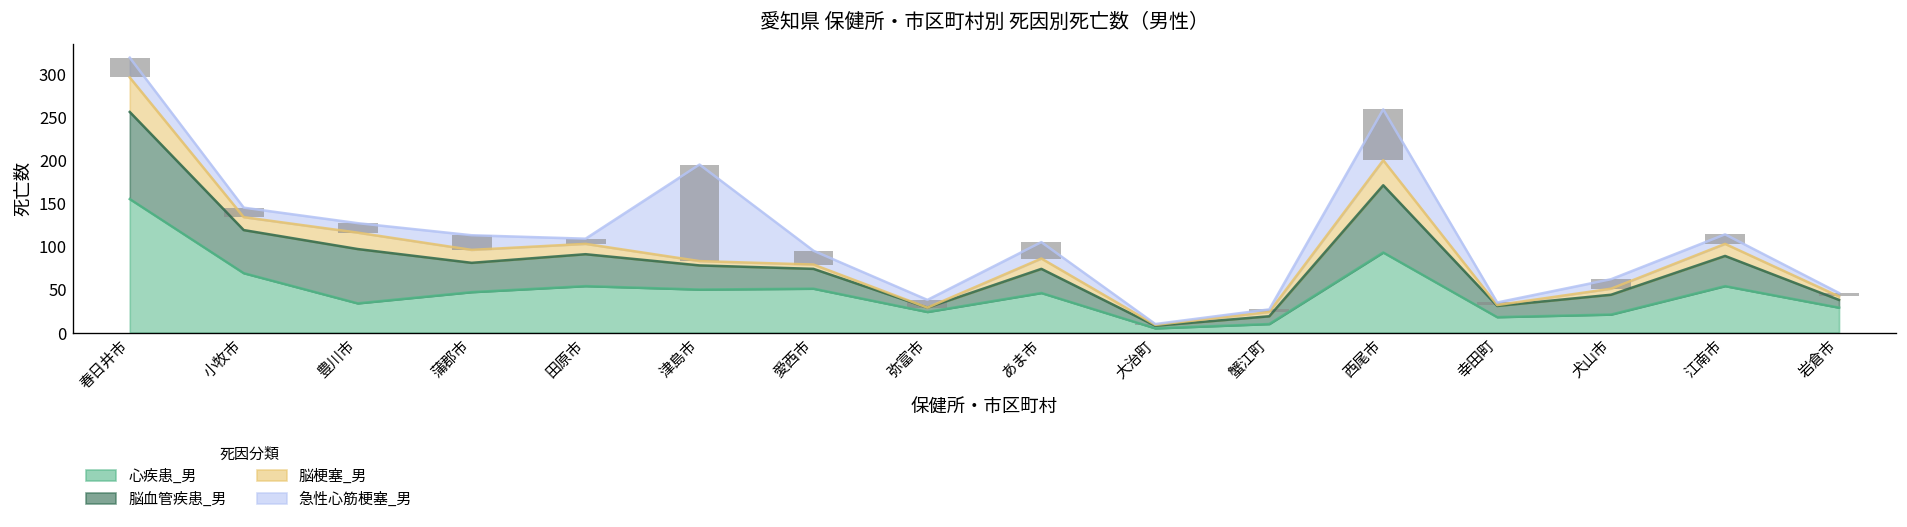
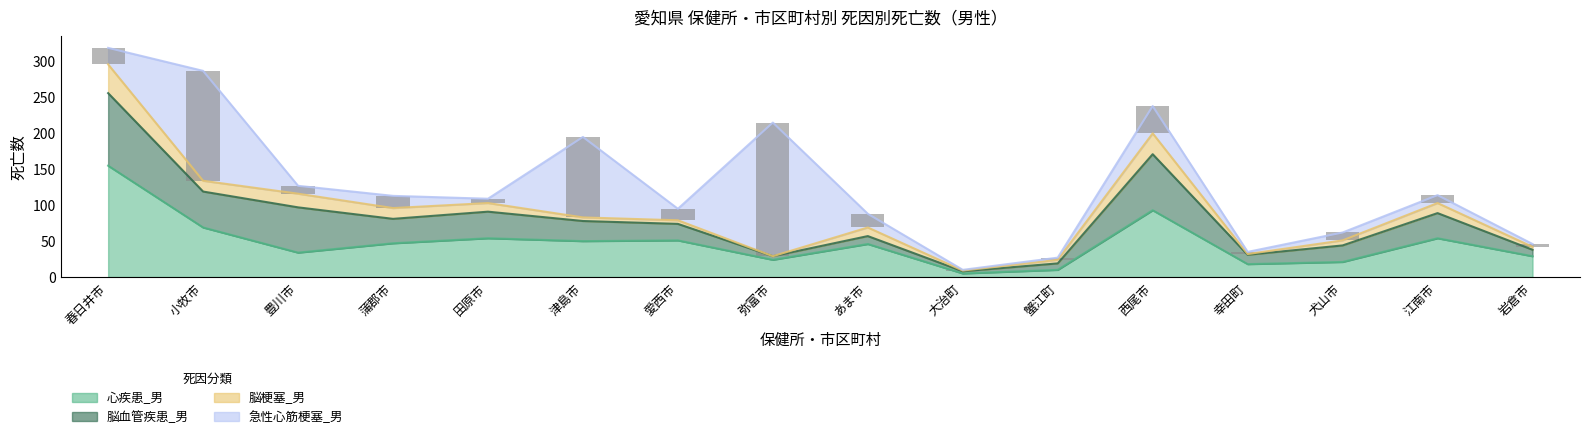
  {
    "心疾患_男": {
      "春日井市": 160,
      "小牧市": 70,
      "豊川市": 30,
      "蒲郡市": 50,
      "田原市": 50,
      "津島市": 50,
      "愛西市": 50,
      "弥富市": 20,
      "あま市": 50,
      "蟹江町": 10,
      "西尾市": 90,
      "幸田町": 20,
      "犬山市": 20,
      "江南市": 50,
      "岩倉市": 30
    },
    "脳血管疾患_男": {
      "春日井市": 100,
      "小牧市": 50,
      "豊川市": 60,
      "蒲郡市": 30,
      "田原市": 40,
      "津島市": 30,
      "愛西市": 20,
-     "あま市": 30,
+     "あま市": 10,
      "蟹江町": 10,
      "西尾市": 80,
      "犬山市": 20,
      "江南市": 40,
      "岩倉市": 10
    },
    "脳梗塞_男": {
      "春日井市": 40,
      "小牧市": 20,
      "豊川市": 20,
      "蒲郡市": 20,
      "田原市": 10,
      "津島市": 10,
      "愛西市": 10,
      "あま市": 10,
      "西尾市": 30,
      "犬山市": 10,
      "江南市": 10,
      "岩倉市": 0
    },
    "急性心筋梗塞_男": {
      "春日井市": 20,
-     "小牧市": 10,
+     "小牧市": 150,
      "豊川市": 10,
      "蒲郡市": 20,
      "田原市": 10,
      "津島市": 110,
      "愛西市": 20,
-     "弥富市": 10,
+     "弥富市": 190,
      "あま市": 20,
-     "西尾市": 60,
+     "西尾市": 40,
      "犬山市": 10,
      "江南市": 10,
      "岩倉市": 0
    }
  }
